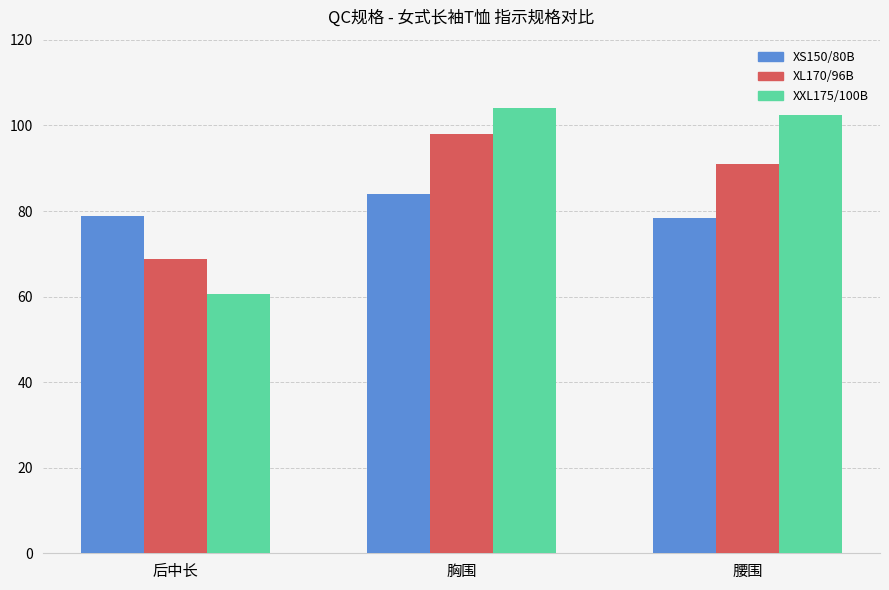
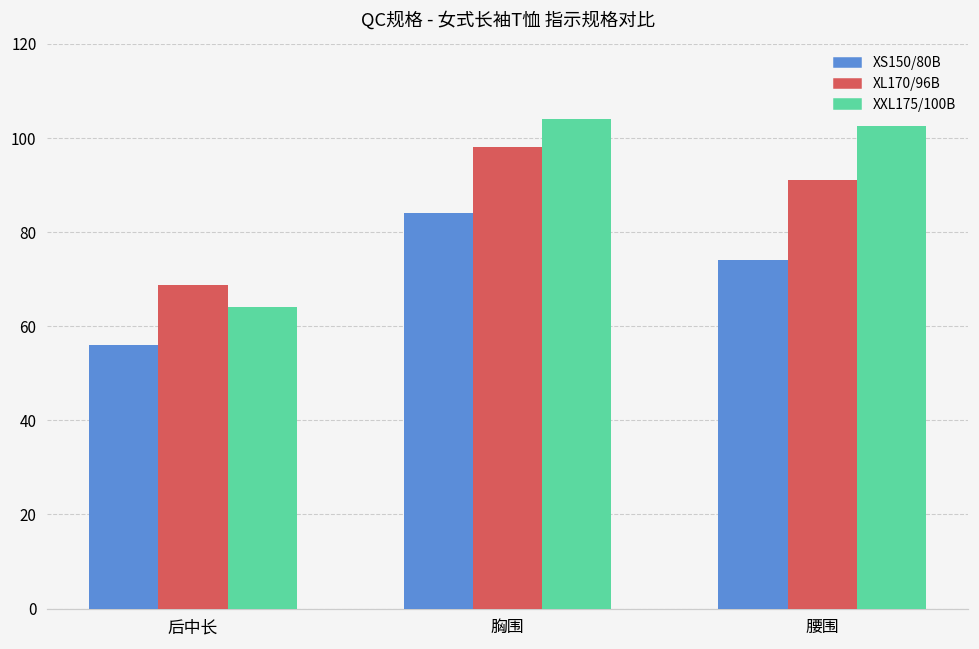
  {
    "XS150/80B": {
-     "后中长": 79,
+     "后中长": 56,
      "胸围": 84,
-     "腰围": 78
+     "腰围": 74
    },
    "XL170/96B": {
      "后中长": 69,
      "胸围": 98,
      "腰围": 91
    },
    "XXL175/100B": {
-     "后中长": 61,
+     "后中长": 64,
      "胸围": 104,
      "腰围": 103
    }
  }
